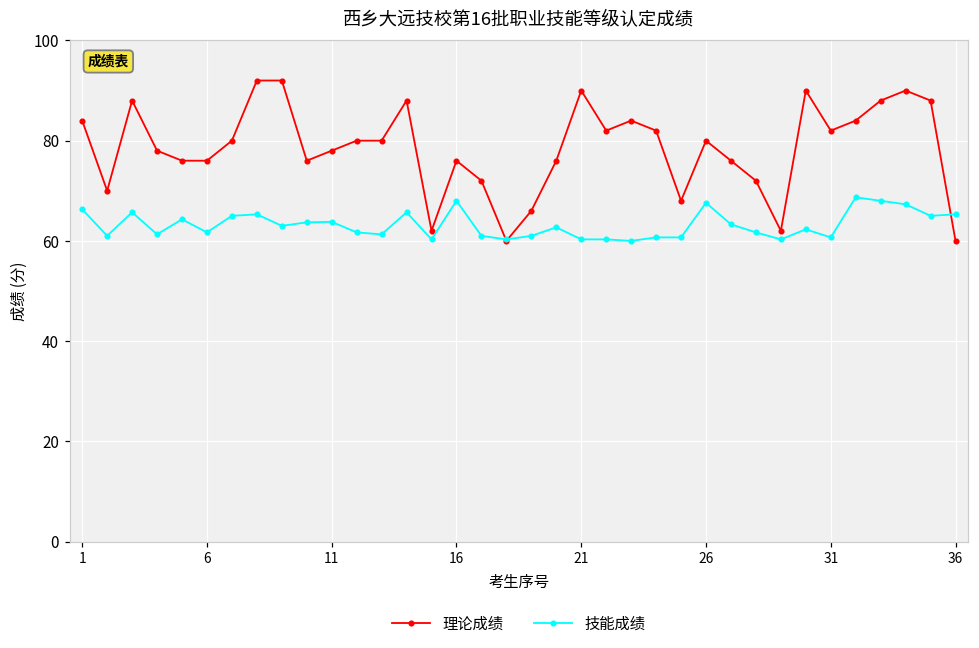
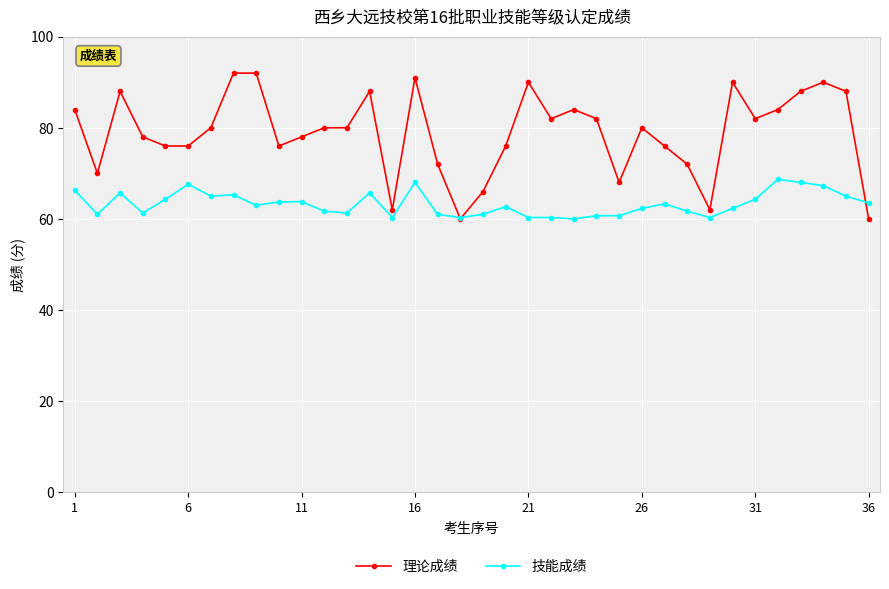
  {
    "理论成绩": {
      "1": 84,
      "6": 76,
      "11": 78,
-     "16": 76,
+     "16": 91,
      "21": 90,
      "26": 80,
      "31": 82,
      "36": 60
    },
    "技能成绩": {
      "1": 66,
-     "6": 62,
+     "6": 68,
      "11": 64,
      "16": 68,
      "21": 60,
-     "26": 68,
-     "31": 61,
-     "36": 65
+     "26": 62,
+     "31": 64,
+     "36": 64
    }
  }
